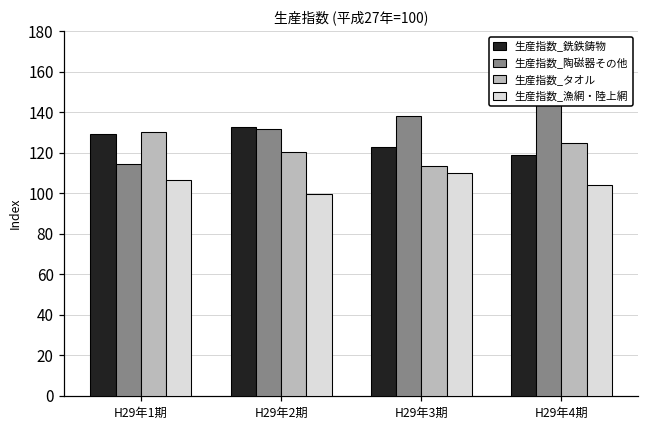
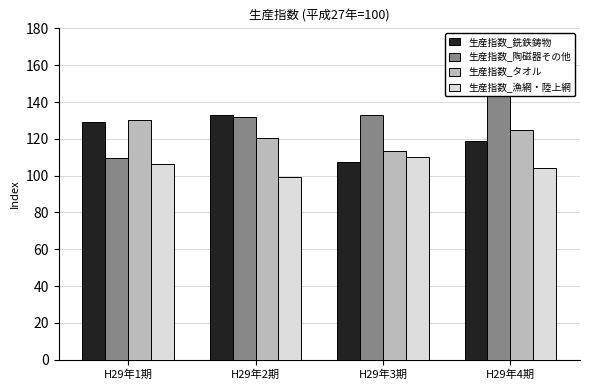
  {
    "生産指数_銑鉄鋳物": {
      "H29年1期": 129,
      "H29年2期": 133,
-     "H29年3期": 123,
+     "H29年3期": 108,
      "H29年4期": 119
    },
    "生産指数_陶磁器その他": {
-     "H29年1期": 114,
+     "H29年1期": 110,
      "H29年2期": 132,
-     "H29年3期": 138
+     "H29年3期": 133
    }
  }
